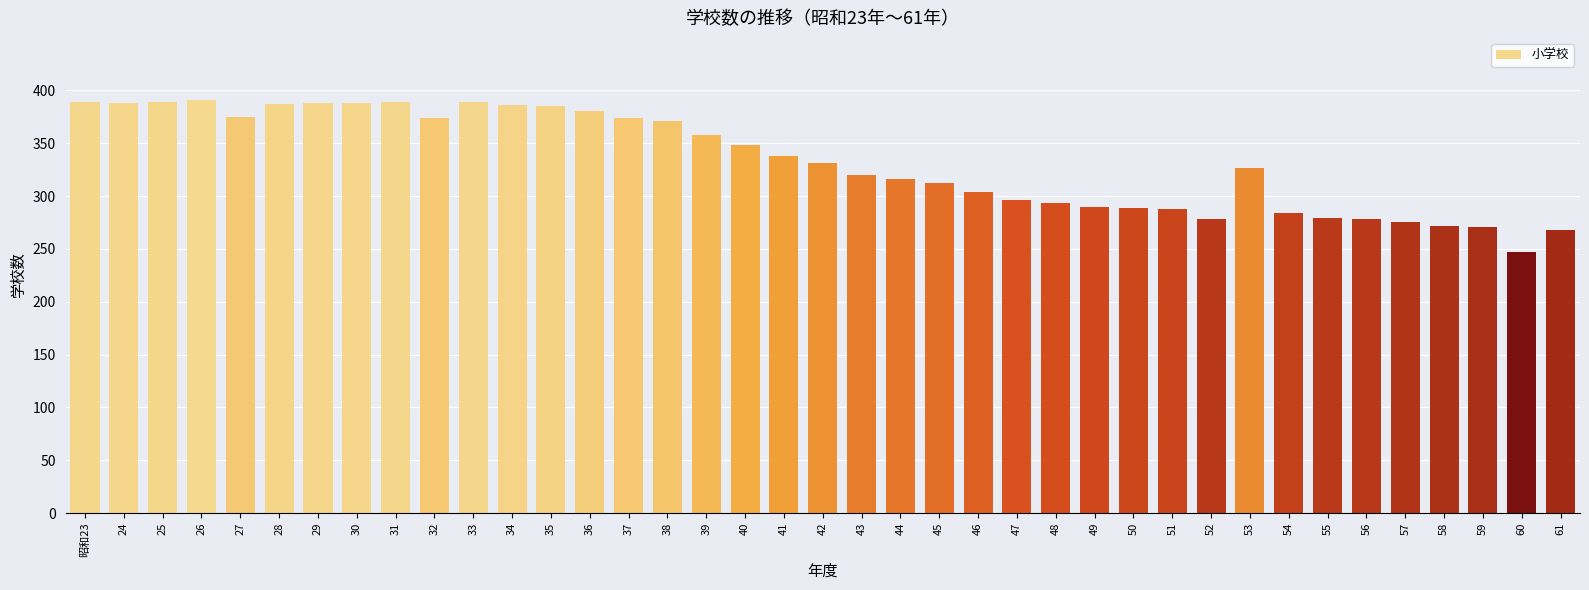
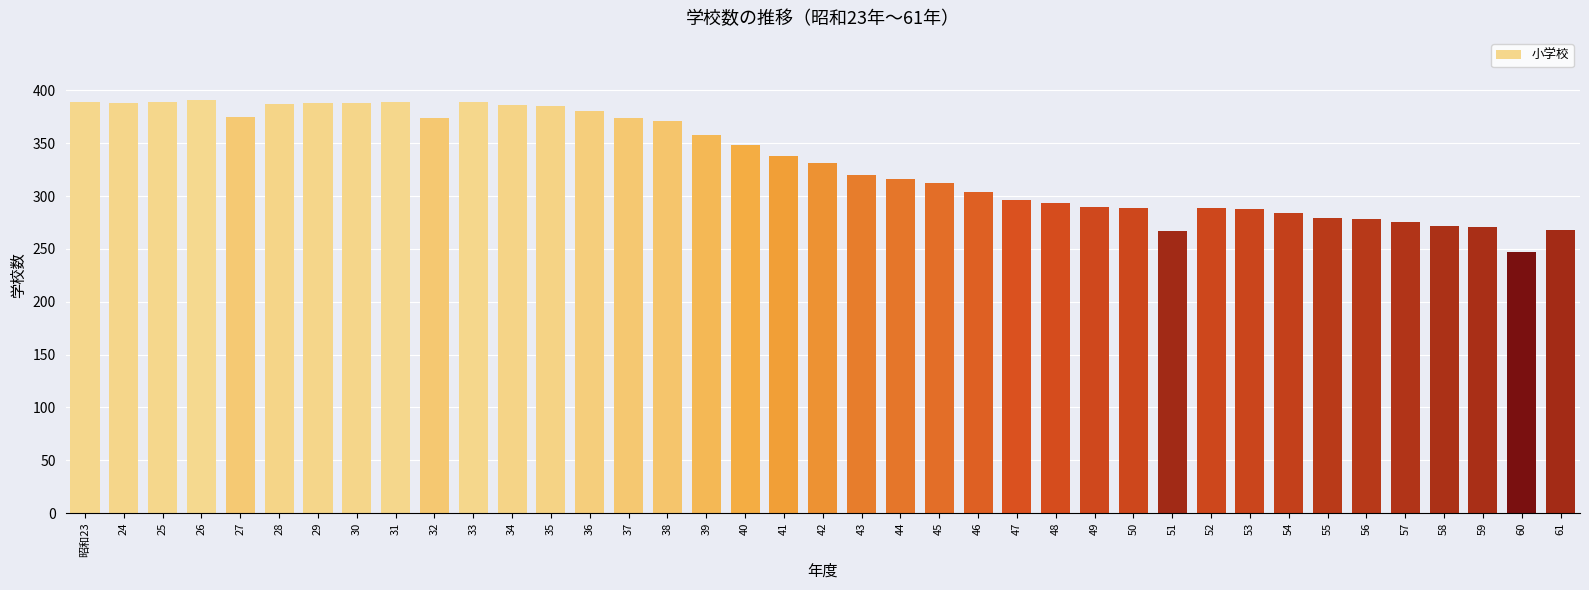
  {
    "昭和23": 389,
    "24": 388,
    "25": 389,
    "26": 391,
    "27": 375,
    "28": 387,
    "29": 388,
    "30": 388,
    "31": 389,
    "32": 374,
    "33": 389,
    "34": 386,
    "35": 385,
    "36": 380,
    "37": 374,
    "38": 371,
    "39": 358,
    "40": 348,
    "41": 338,
    "42": 331,
    "43": 320,
    "44": 316,
    "45": 312,
    "46": 304,
    "47": 296,
    "48": 293,
    "49": 290,
    "50": 289,
-   "51": 288,
-   "52": 278,
-   "53": 327,
+   "51": 267,
+   "52": 289,
+   "53": 288,
    "54": 284,
    "55": 279,
    "56": 278,
    "57": 275,
    "58": 272,
    "59": 271,
    "60": 247,
    "61": 268
  }
